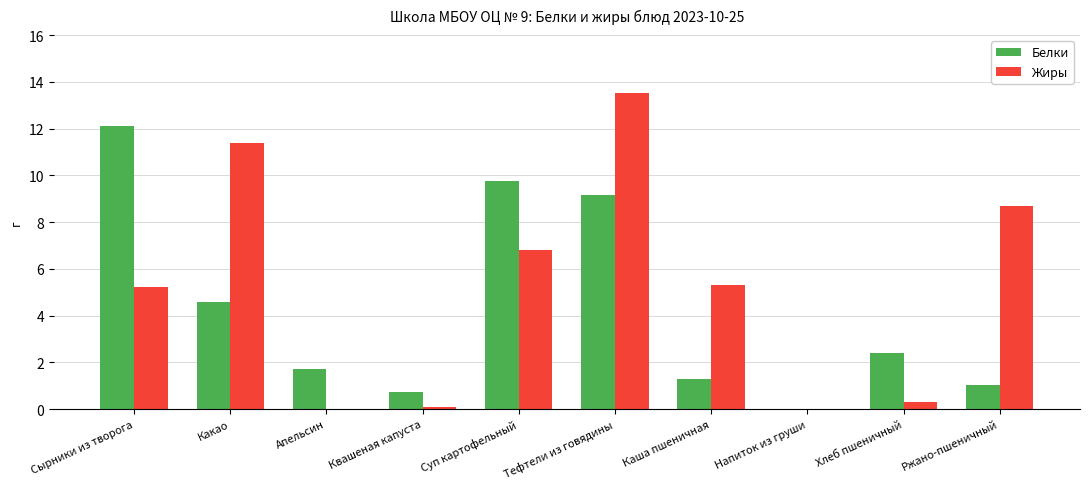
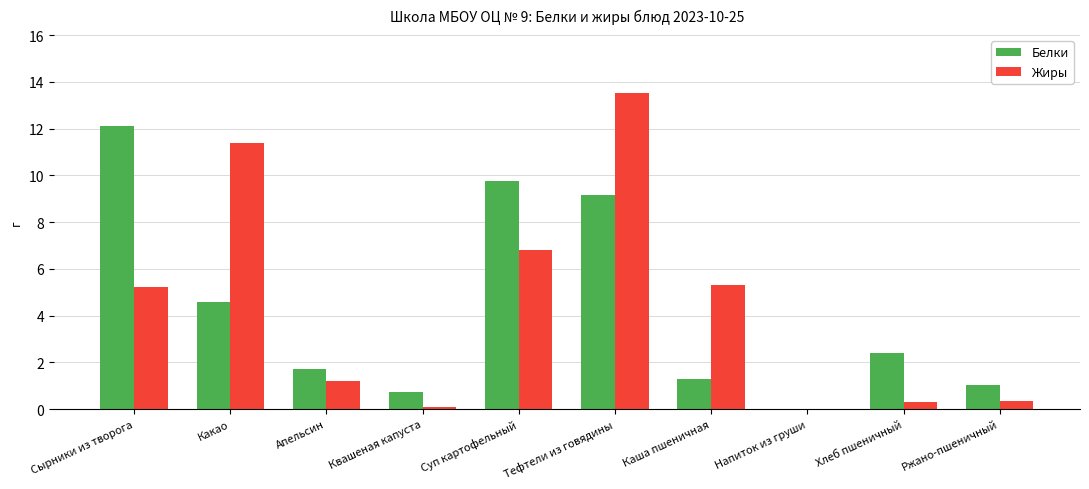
  {
    "Белки": {
      "Сырники из творога": 12.1,
      "Какао": 4.6,
      "Апельсин": 1.7,
      "Квашеная капуста": 0.7,
      "Суп картофельный": 9.8,
      "Тефтели из говядины": 9.2,
      "Каша пшеничная": 1.3,
      "Напиток из груши": 0.0,
      "Хлеб пшеничный": 2.4,
      "Ржано-пшеничный": 1.1
    },
    "Жиры": {
      "Сырники из творога": 5.2,
      "Какао": 11.4,
-     "Апельсин": 0.0,
+     "Апельсин": 1.2,
      "Суп картофельный": 6.8,
      "Тефтели из говядины": 13.5,
      "Каша пшеничная": 5.3,
      "Напиток из груши": 0.0,
      "Хлеб пшеничный": 0.3,
-     "Ржано-пшеничный": 8.7
+     "Ржано-пшеничный": 0.4
    }
  }
